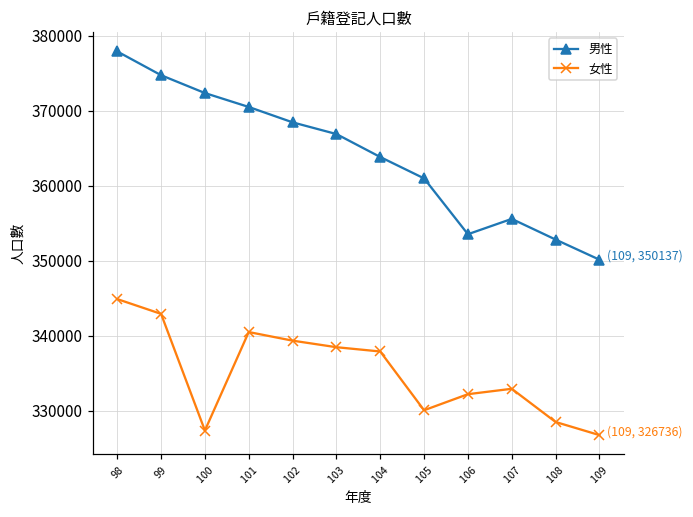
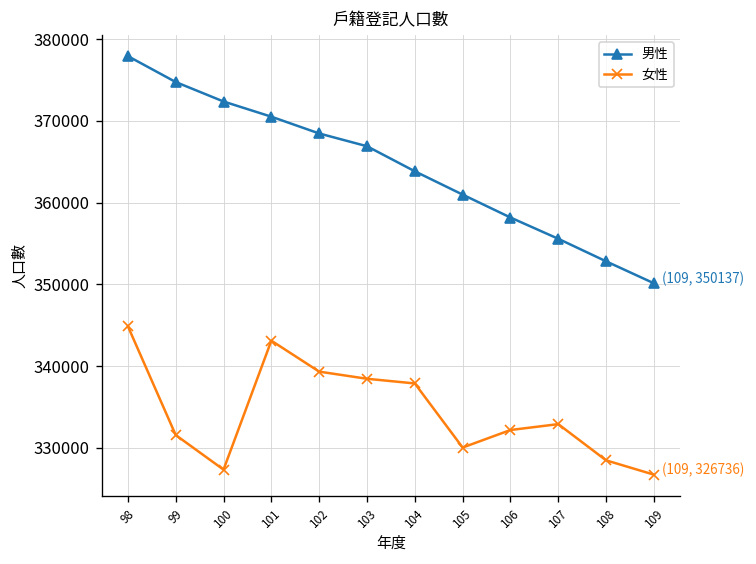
  {
    "男性": {
      "98": 378000,
      "99": 375000,
      "100": 372000,
      "101": 371000,
      "102": 368000,
      "103": 367000,
      "104": 364000,
      "105": 361000,
-     "106": 354000,
+     "106": 358000,
      "107": 356000,
      "108": 353000
    },
    "女性": {
      "98": 345000,
-     "99": 343000,
+     "99": 332000,
      "100": 327000,
-     "101": 340000,
+     "101": 343000,
      "102": 339000,
      "103": 338000,
      "104": 338000,
      "105": 330000,
      "106": 332000,
      "107": 333000,
      "108": 328000
    }
  }
